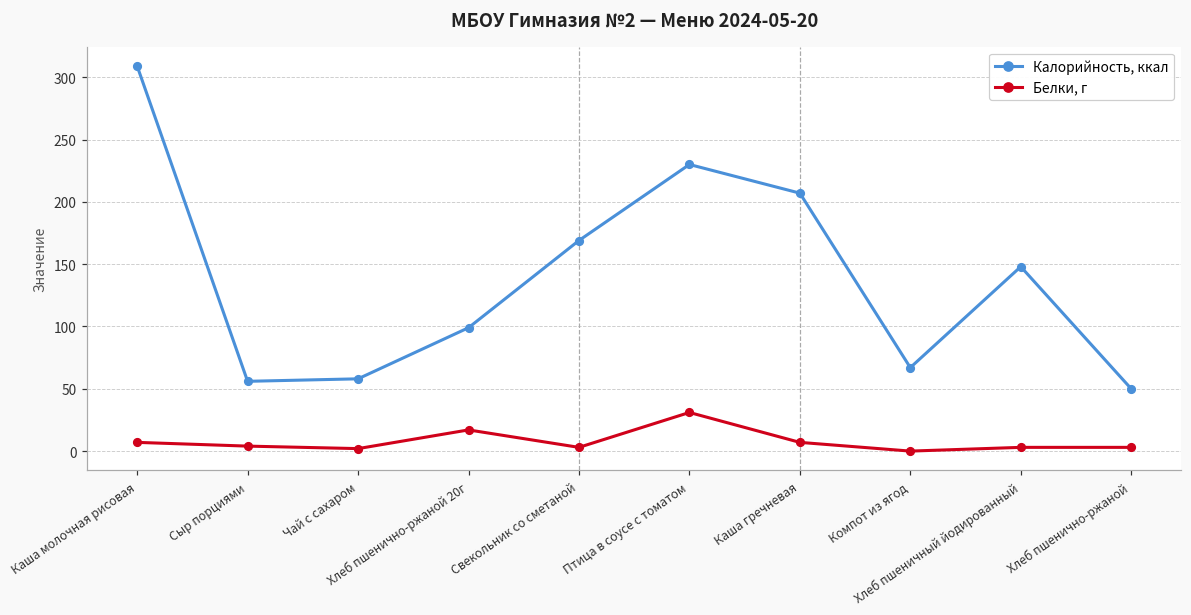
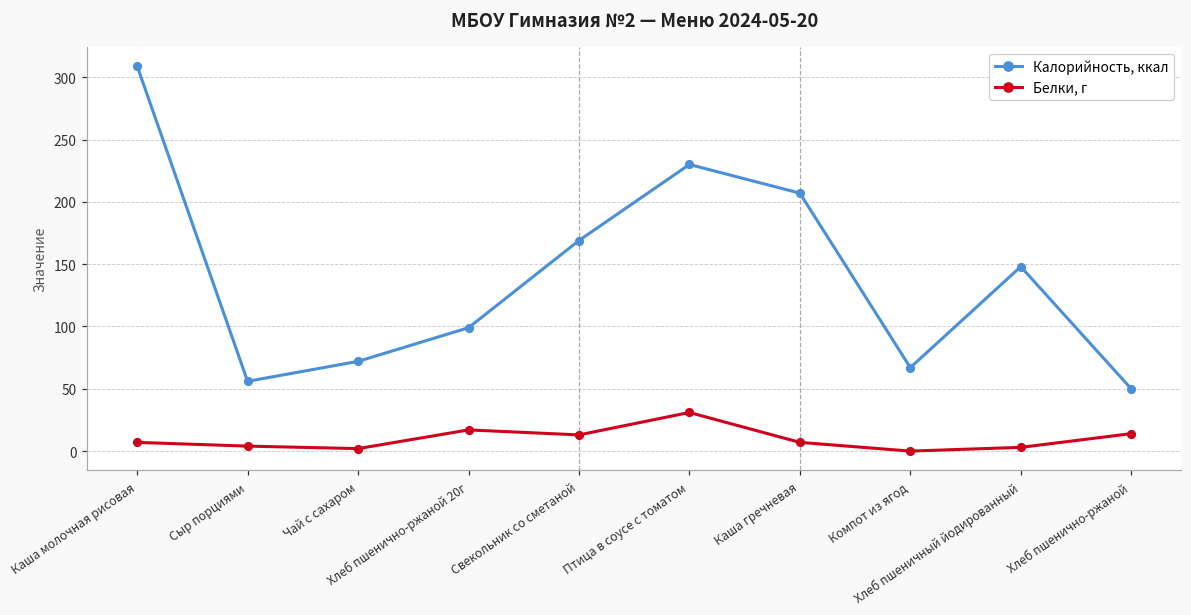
  {
    "Калорийность, ккал": {
      "Каша молочная рисовая": 309,
      "Сыр порциями": 56,
-     "Чай с сахаром": 58,
+     "Чай с сахаром": 72,
      "Хлеб пшенично-ржаной 20г": 99,
      "Свекольник со сметаной": 169,
      "Птица в соусе с томатом": 230,
      "Каша гречневая": 207,
      "Компот из ягод": 67,
      "Хлеб пшеничный йодированный": 148,
      "Хлеб пшенично-ржаной": 50
    },
    "Белки, г": {
      "Каша молочная рисовая": 7,
      "Сыр порциями": 4,
      "Чай с сахаром": 2,
      "Хлеб пшенично-ржаной 20г": 17,
-     "Свекольник со сметаной": 3,
+     "Свекольник со сметаной": 13,
      "Птица в соусе с томатом": 31,
      "Каша гречневая": 7,
      "Компот из ягод": 0,
      "Хлеб пшеничный йодированный": 3,
-     "Хлеб пшенично-ржаной": 3
+     "Хлеб пшенично-ржаной": 14
    }
  }
